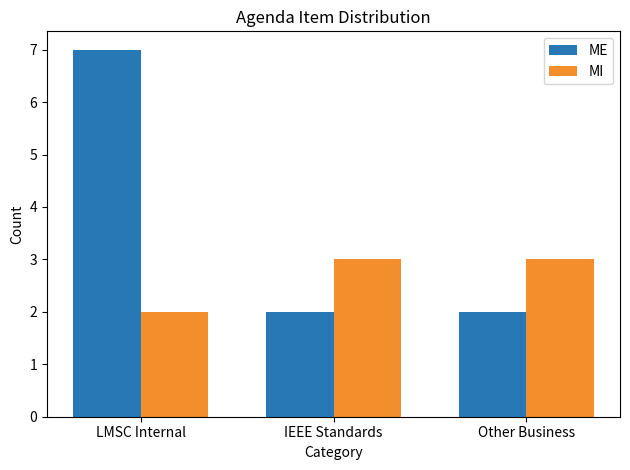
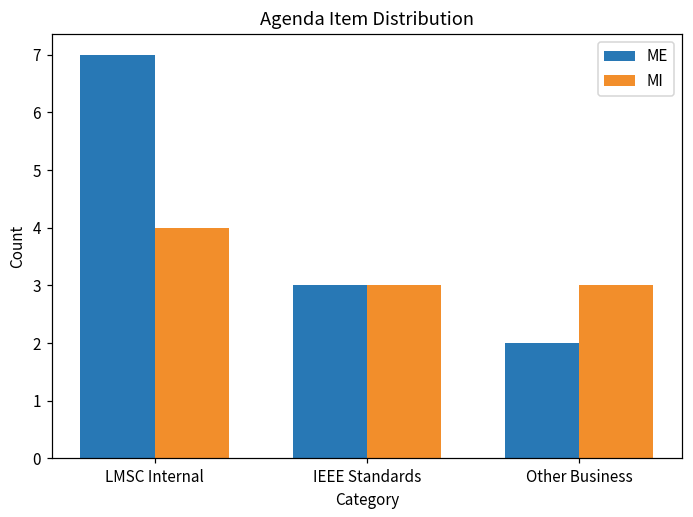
  {
    "ME": {
      "LMSC Internal": 7,
-     "IEEE Standards": 2,
+     "IEEE Standards": 3,
      "Other Business": 2
    },
    "MI": {
-     "LMSC Internal": 2,
+     "LMSC Internal": 4,
      "IEEE Standards": 3,
      "Other Business": 3
    }
  }
